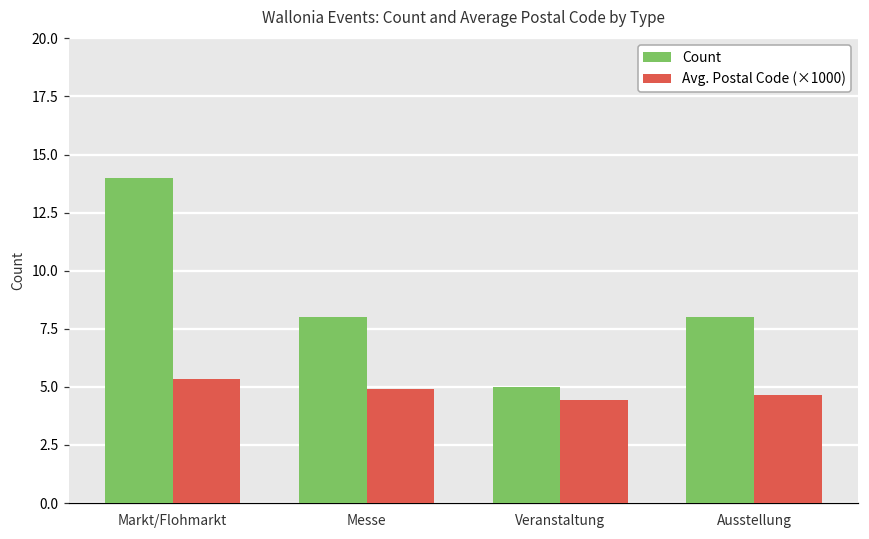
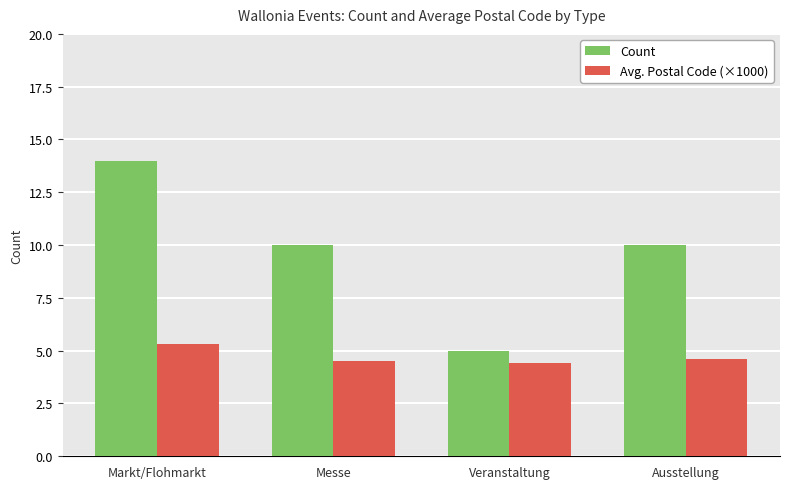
  {
    "Count": {
      "Markt/Flohmarkt": 14,
-     "Messe": 8,
+     "Messe": 10,
      "Veranstaltung": 5,
-     "Ausstellung": 8
+     "Ausstellung": 10
    },
    "Avg. Postal Code (×1000)": {
      "Markt/Flohmarkt": 5.3,
-     "Messe": 4.9,
+     "Messe": 4.5,
      "Veranstaltung": 4.4,
      "Ausstellung": 4.6
    }
  }
